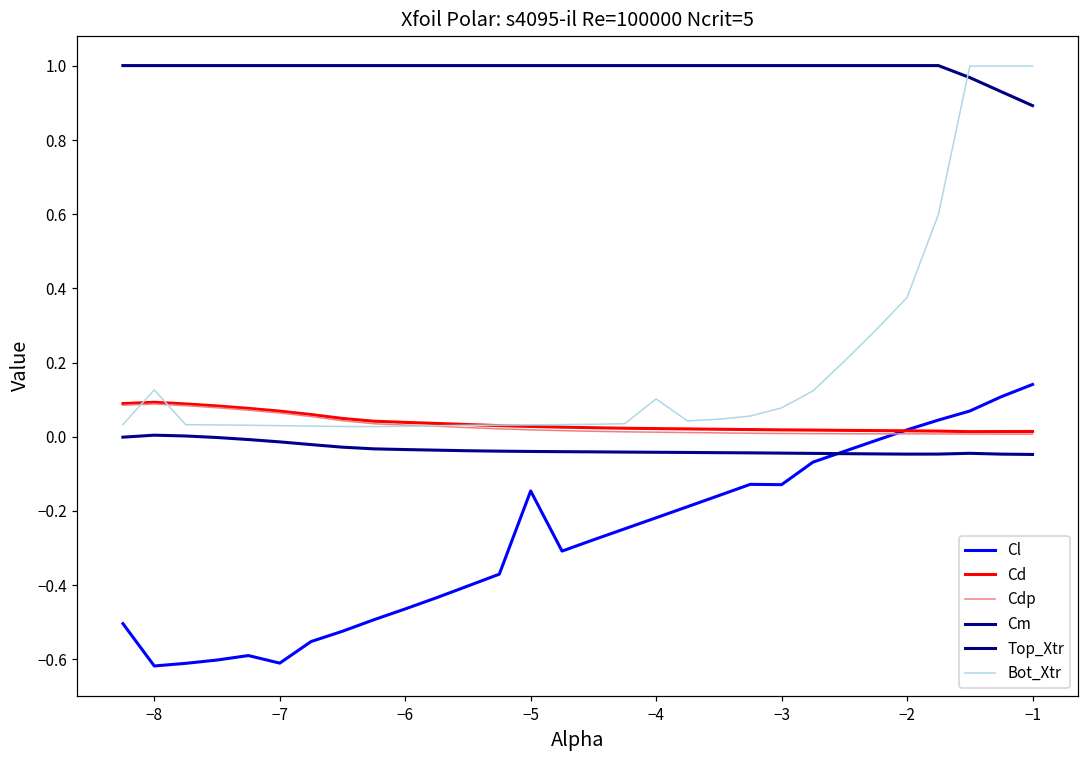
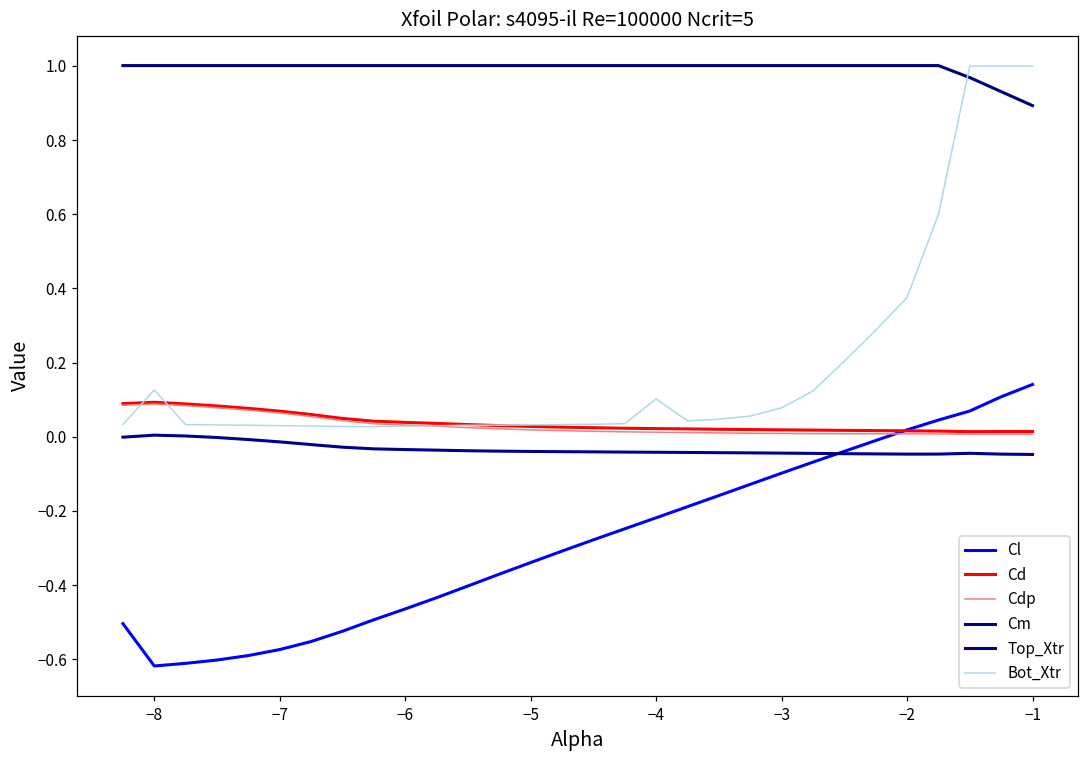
  {
    "Cl": {
      "−8": -0.62,
-     "−7": -0.61,
+     "−7": -0.57,
      "−6": -0.46,
-     "−5": -0.15,
+     "−5": -0.34,
      "−4": -0.22,
-     "−3": -0.13,
+     "−3": -0.10,
      "−1": 0.14
    },
    "Cd": {
      "−4": 0.02,
      "−3": 0.02
    },
    "Cdp": {
      "−5": 0.02,
      "−4": 0.01,
      "−3": 0.01,
      "−2": 0.01
    },
    "Bot_Xtr": {
      "−8": 0.13,
      "−7": 0.03,
      "−4": 0.10,
      "−3": 0.08,
      "−2": 0.38,
      "−1": 1.00
    }
  }
